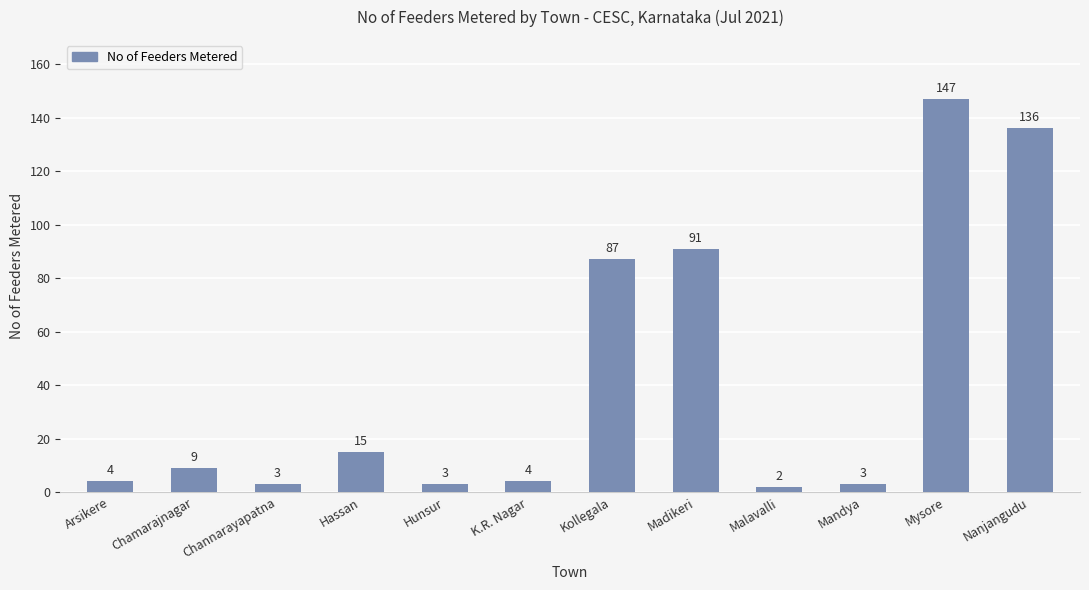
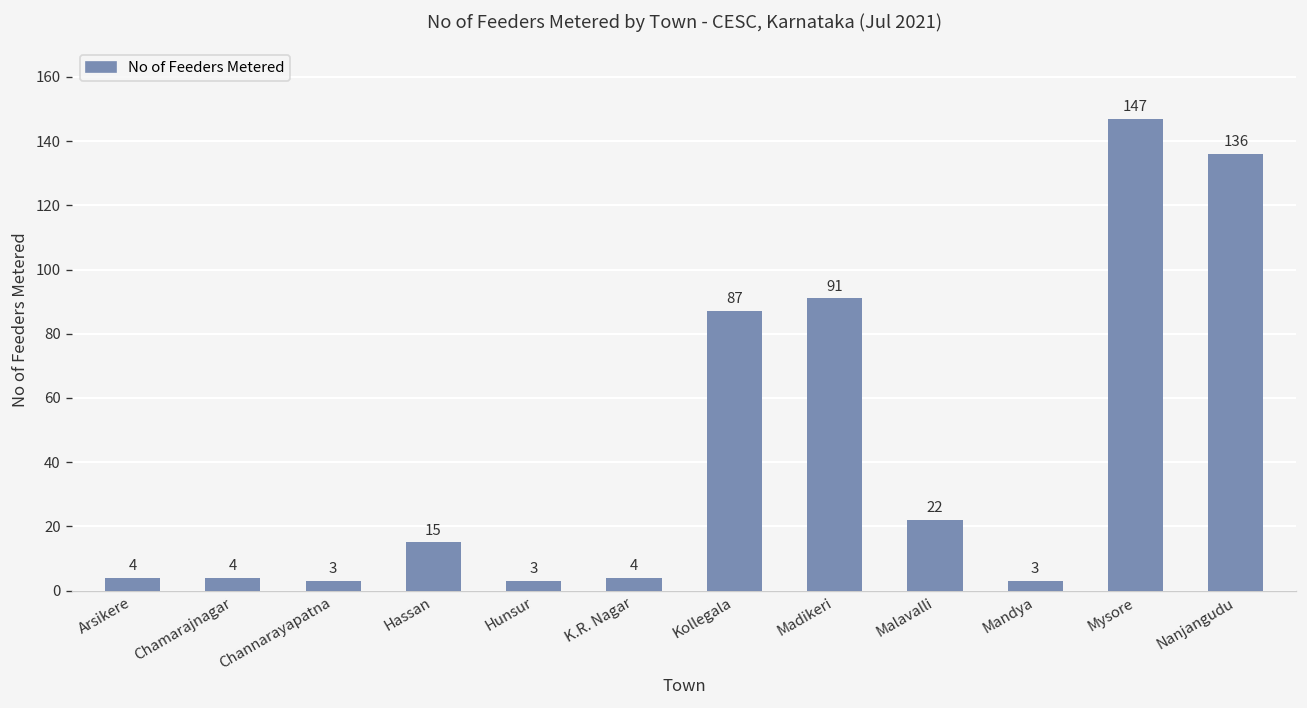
  {
    "Arsikere": 4,
-   "Chamarajnagar": 9,
+   "Chamarajnagar": 4,
    "Channarayapatna": 3,
    "Hassan": 15,
    "Hunsur": 3,
    "K.R. Nagar": 4,
    "Kollegala": 87,
    "Madikeri": 91,
-   "Malavalli": 2,
+   "Malavalli": 22,
    "Mandya": 3,
    "Mysore": 147,
    "Nanjangudu": 136
  }
